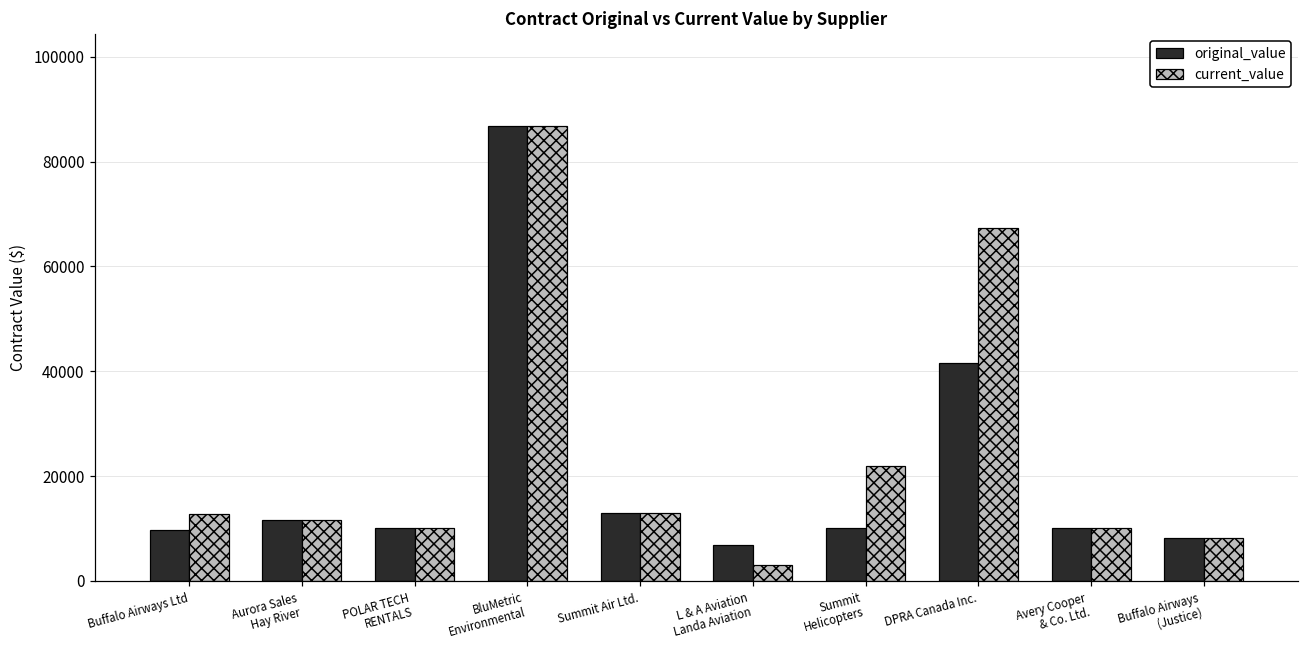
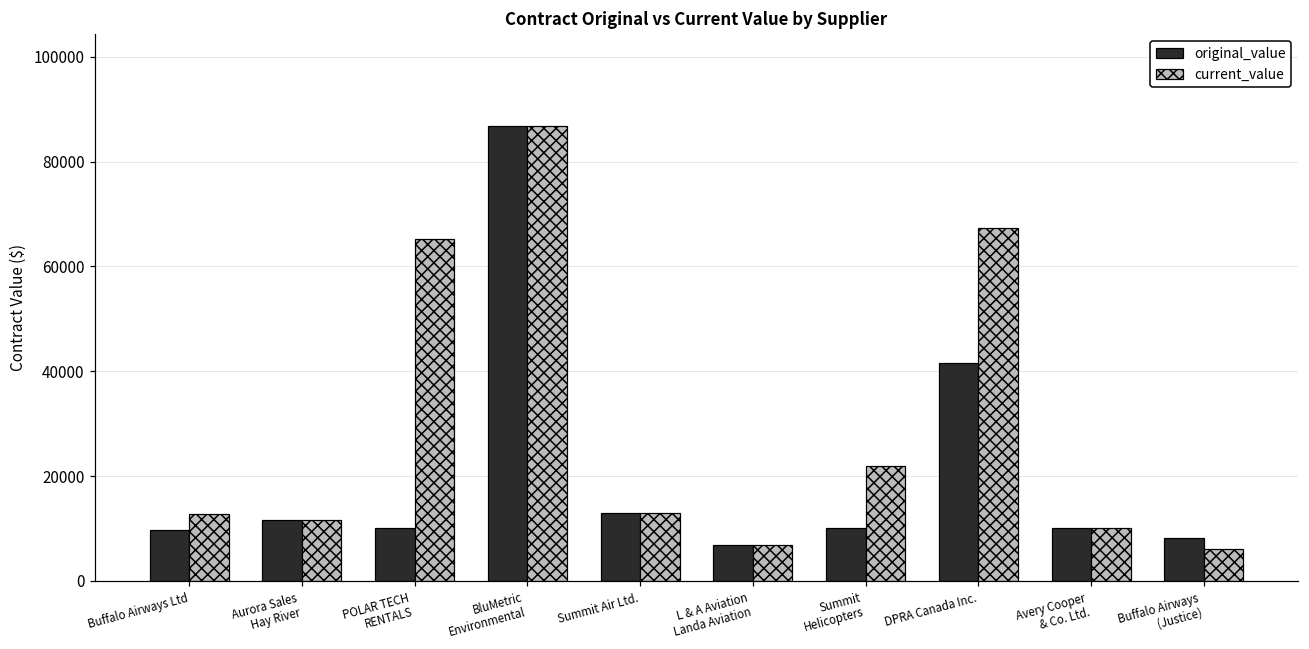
  {
    "original_value": {
      "Buffalo Airways Ltd": 10000,
      "Aurora Sales Hay River": 12000,
      "POLAR TECH RENTALS": 10000,
      "BluMetric Environmental": 87000,
      "Summit Air Ltd.": 13000,
      "L & A Aviation Landa Aviation": 7000,
      "Summit Helicopters": 10000,
      "DPRA Canada Inc.": 42000,
      "Avery Cooper & Co. Ltd.": 10000,
      "Buffalo Airways (Justice)": 8000
    },
    "current_value": {
      "Buffalo Airways Ltd": 13000,
      "Aurora Sales Hay River": 12000,
-     "POLAR TECH RENTALS": 10000,
+     "POLAR TECH RENTALS": 65000,
      "BluMetric Environmental": 87000,
      "Summit Air Ltd.": 13000,
-     "L & A Aviation Landa Aviation": 3000,
+     "L & A Aviation Landa Aviation": 7000,
      "Summit Helicopters": 22000,
      "DPRA Canada Inc.": 67000,
      "Avery Cooper & Co. Ltd.": 10000,
-     "Buffalo Airways (Justice)": 8000
+     "Buffalo Airways (Justice)": 6000
    }
  }
